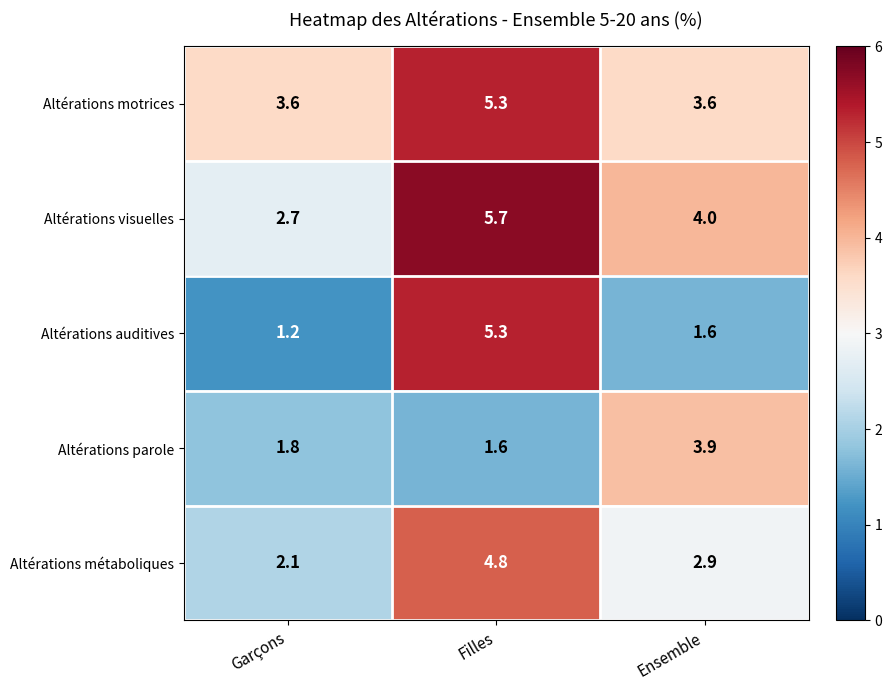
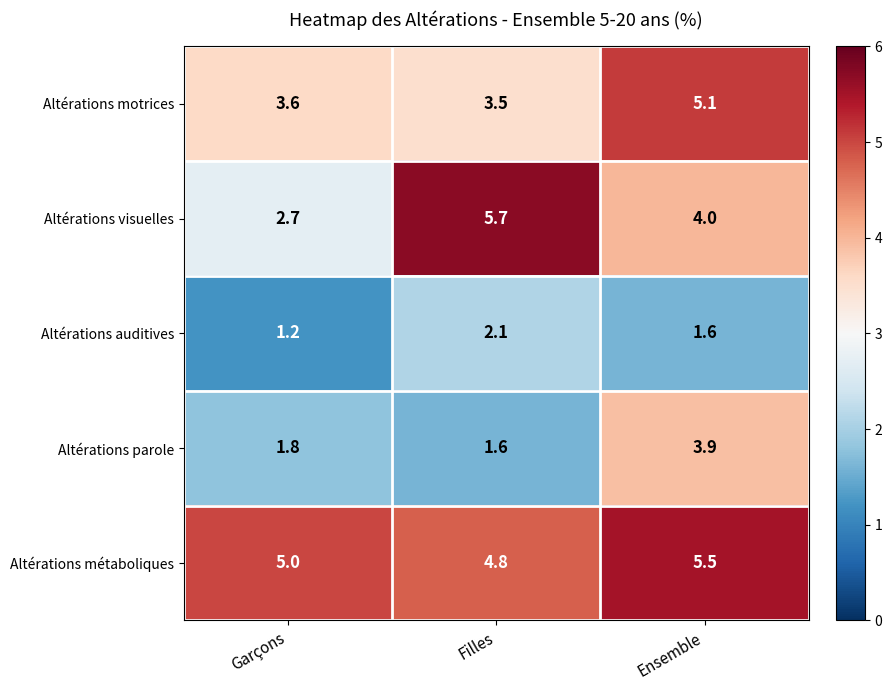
  {
    "Altérations motrices": {
      "Garçons": 3.6,
-     "Filles": 5.3,
-     "Ensemble": 3.6
+     "Filles": 3.5,
+     "Ensemble": 5.1
    },
    "Altérations visuelles": {
      "Garçons": 2.7,
      "Filles": 5.7,
      "Ensemble": 4.0
    },
    "Altérations auditives": {
      "Garçons": 1.2,
-     "Filles": 5.3,
+     "Filles": 2.1,
      "Ensemble": 1.6
    },
    "Altérations parole": {
      "Garçons": 1.8,
      "Filles": 1.6,
      "Ensemble": 3.9
    },
    "Altérations métaboliques": {
-     "Garçons": 2.1,
+     "Garçons": 5.0,
      "Filles": 4.8,
-     "Ensemble": 2.9
+     "Ensemble": 5.5
    }
  }
